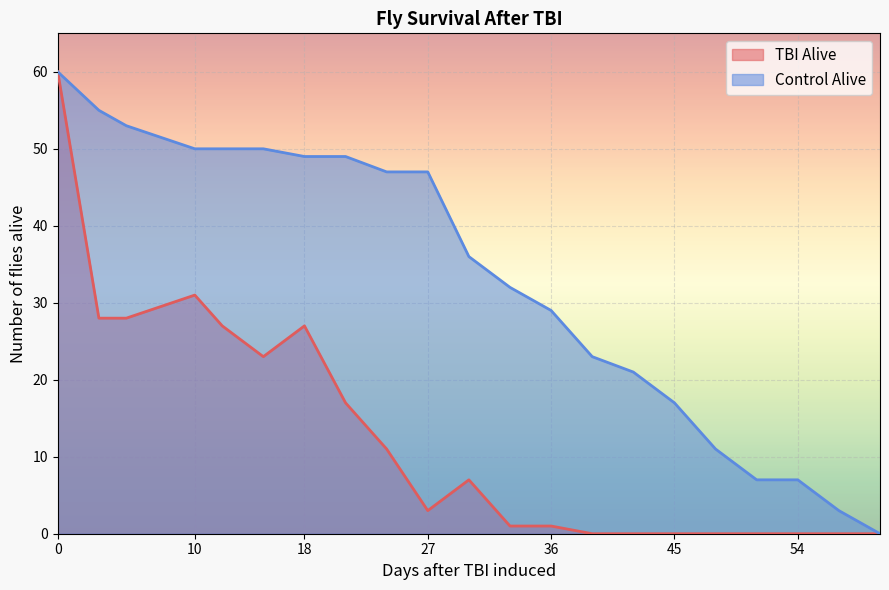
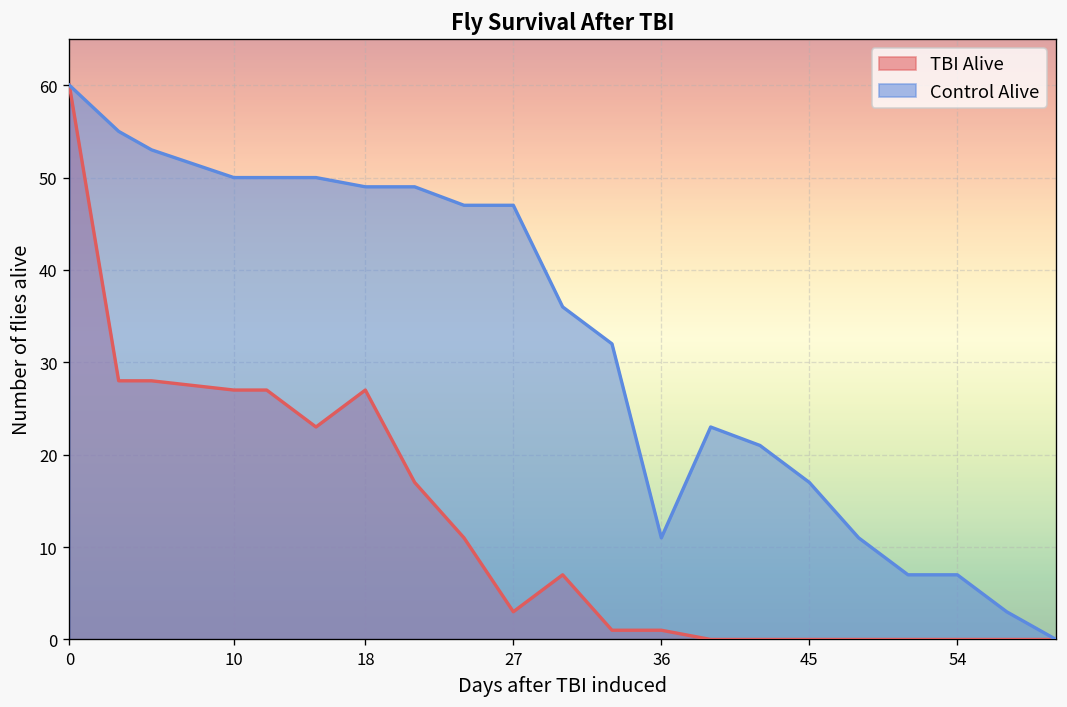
  {
    "TBI Alive": {
-     "10": 31,
+     "10": 27,
      "18": 27,
      "27": 3,
      "36": 1,
      "45": 0,
      "54": 0
    },
    "Control Alive": {
      "10": 50,
      "18": 49,
      "27": 47,
-     "36": 29,
+     "36": 11,
      "45": 17,
      "54": 7
    }
  }
